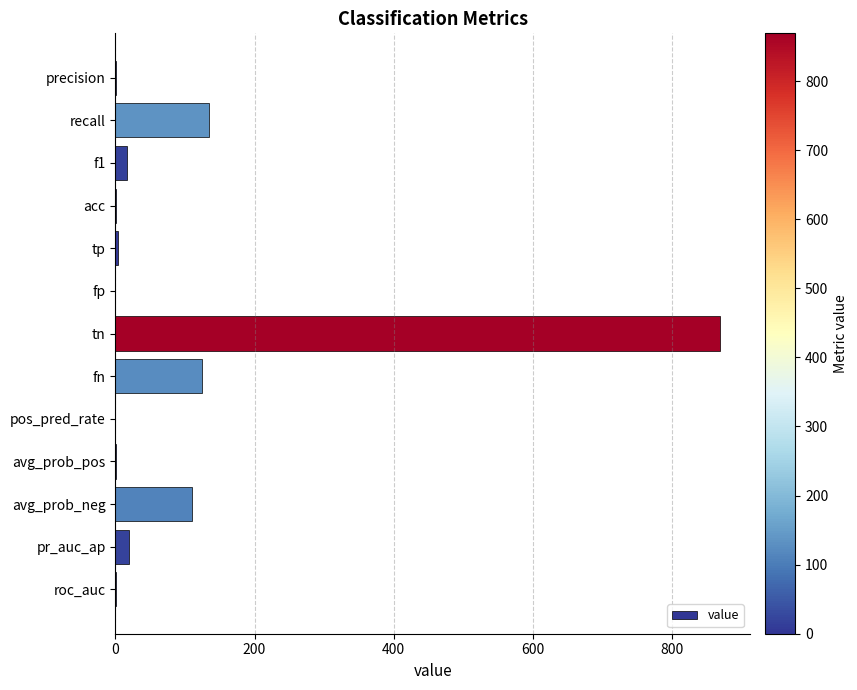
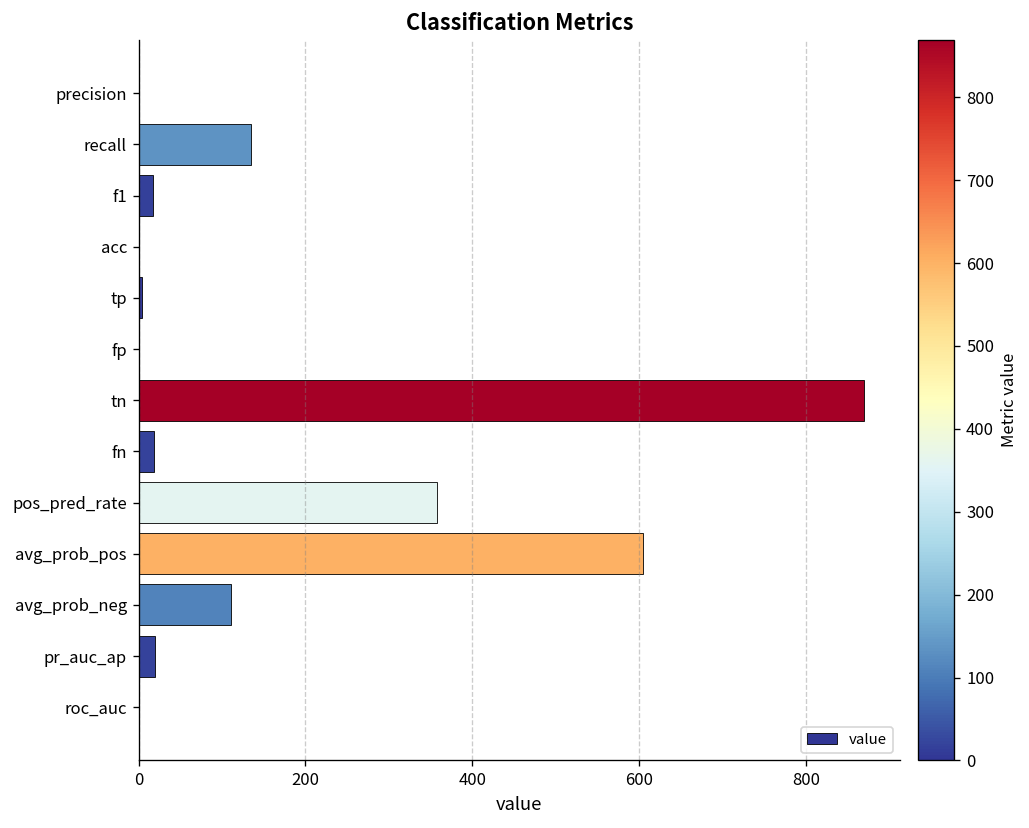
  {
    "recall": 130,
    "f1": 20,
    "tp": 0,
    "fp": 0,
    "tn": 870,
-   "fn": 120,
-   "pos_pred_rate": 0,
-   "avg_prob_pos": 0,
+   "fn": 20,
+   "pos_pred_rate": 360,
+   "avg_prob_pos": 600,
    "avg_prob_neg": 110,
    "pr_auc_ap": 20
  }
